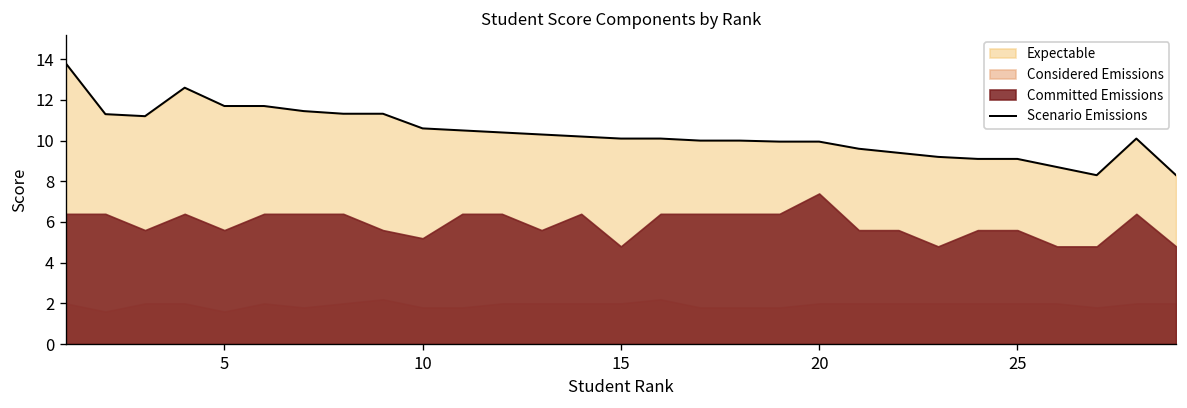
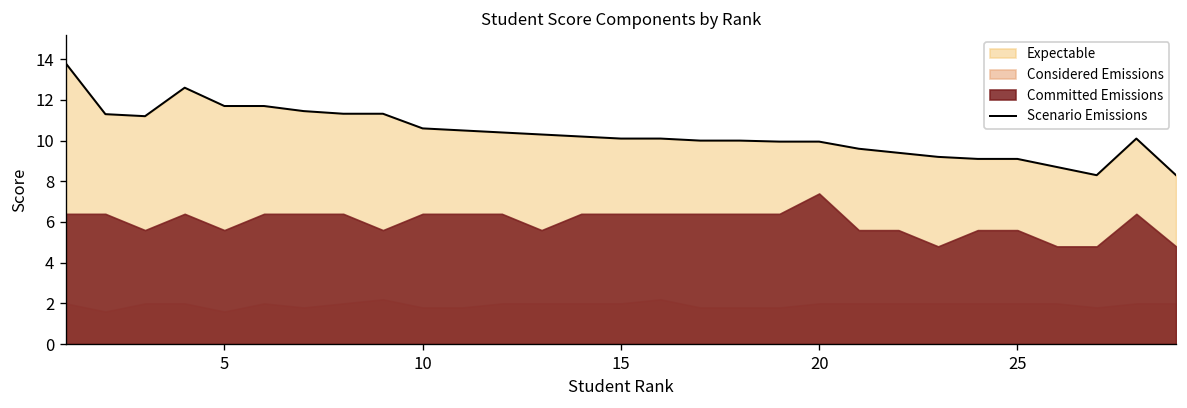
  {
    "Committed Emissions": {
      "5": 5.6,
-     "10": 5.2,
-     "15": 4.8,
+     "10": 6.4,
+     "15": 6.4,
      "20": 7.4,
      "25": 5.6
    }
  }
